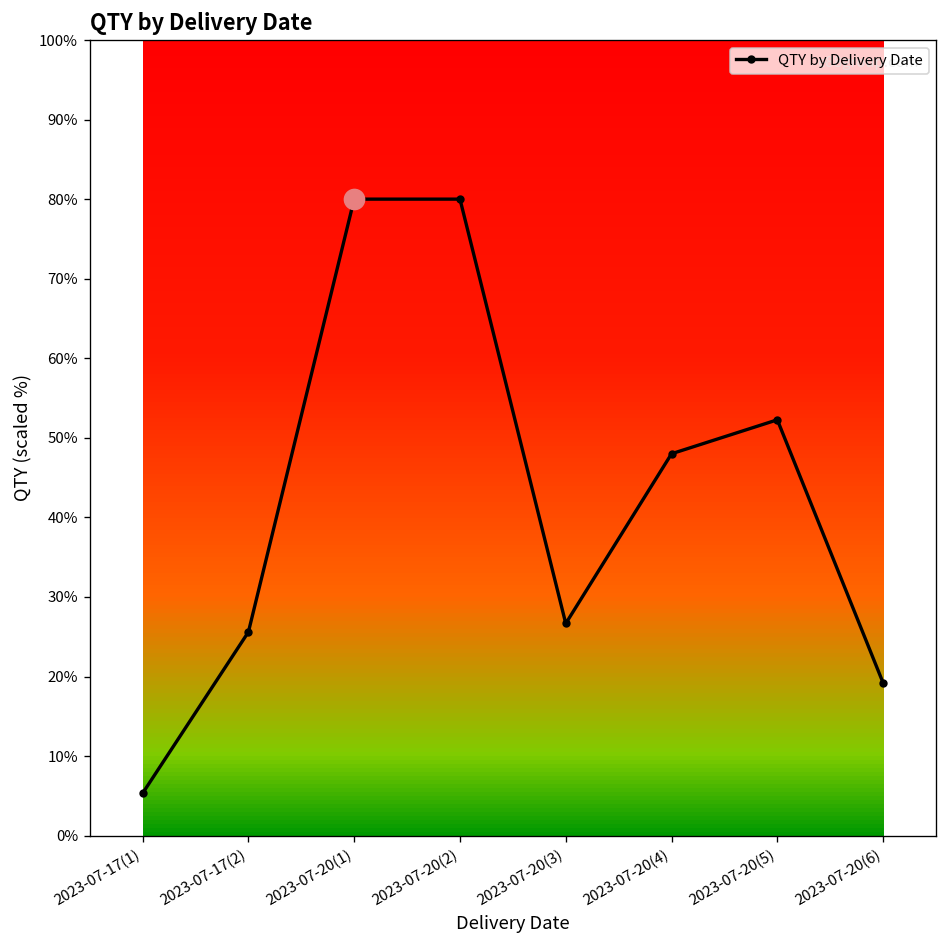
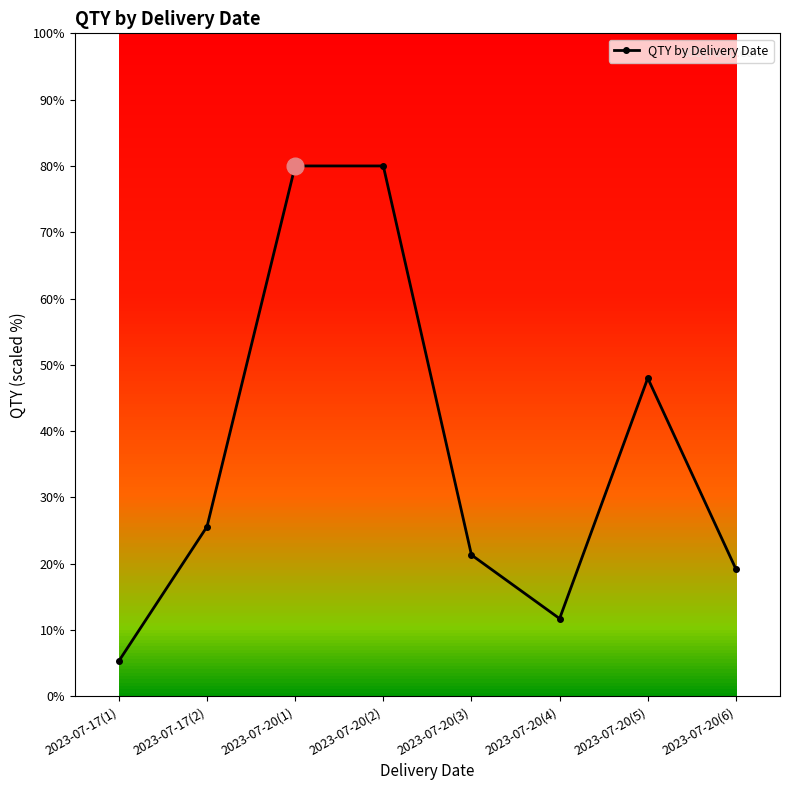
  {
    "QTY by Delivery Date": {
      "2023-07-17(1)": "5%",
      "2023-07-17(2)": "26%",
      "2023-07-20(2)": "80%",
-     "2023-07-20(3)": "27%",
-     "2023-07-20(4)": "48%",
-     "2023-07-20(5)": "52%",
+     "2023-07-20(3)": "21%",
+     "2023-07-20(4)": "12%",
+     "2023-07-20(5)": "48%",
      "2023-07-20(6)": "19%"
    }
  }
